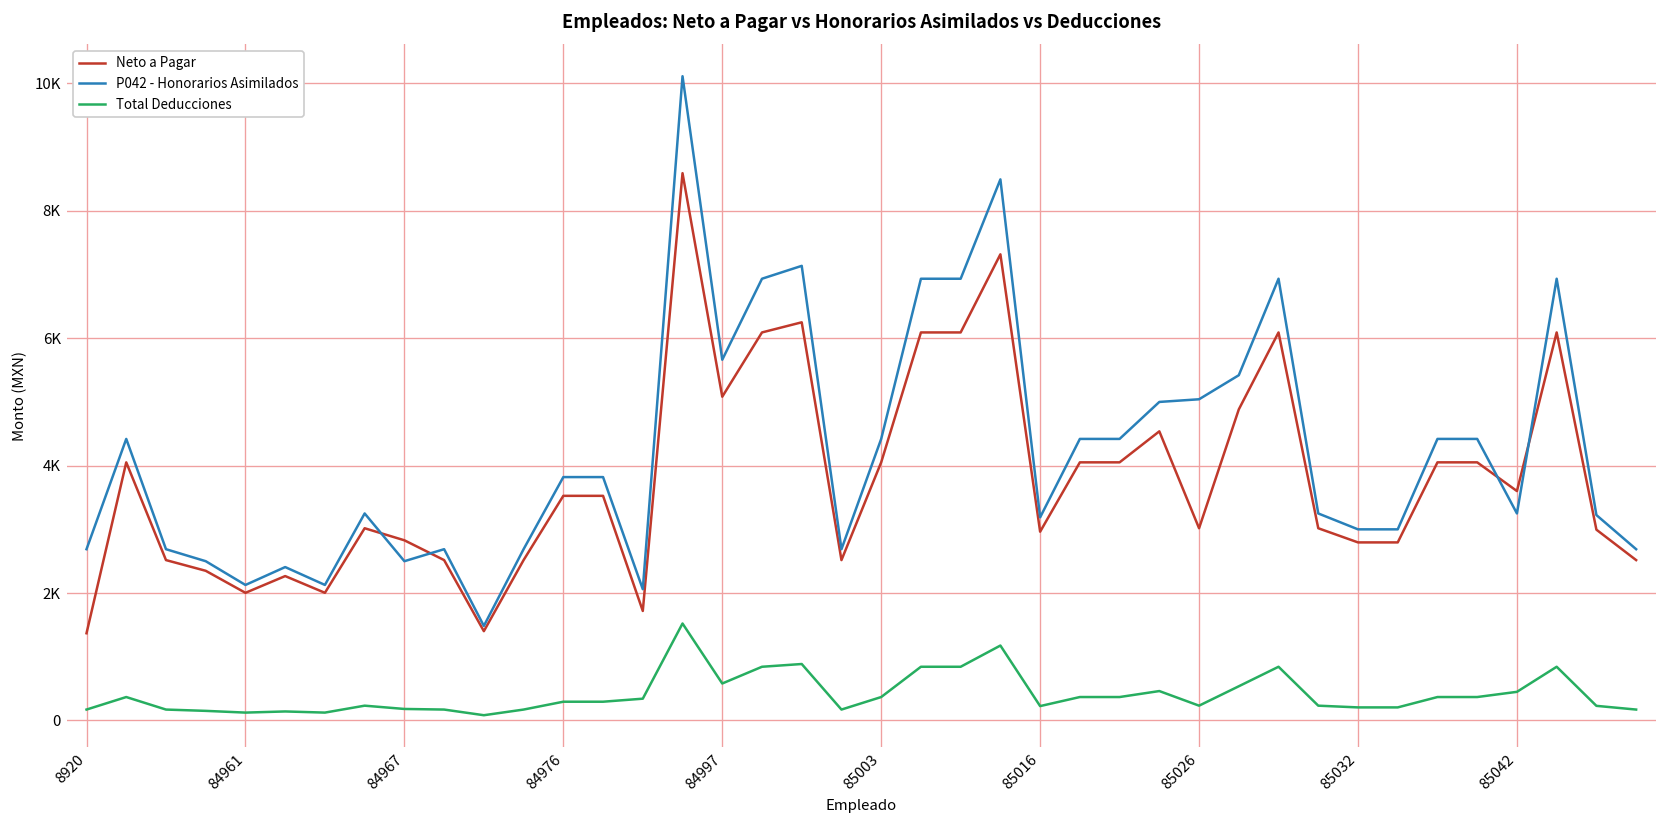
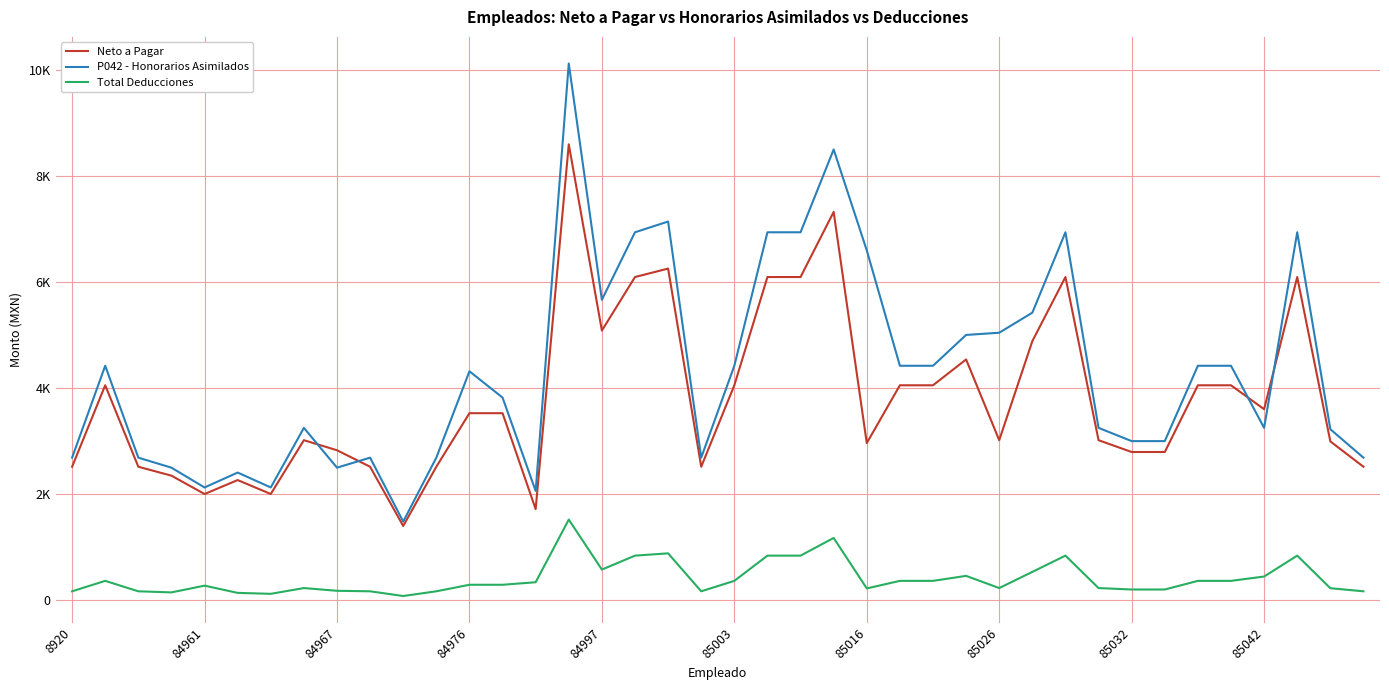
  {
    "Neto a Pagar": {
-     "8920": 1400,
+     "8920": 2500,
      "84961": 2000,
      "84967": 2800,
      "84976": 3500,
      "84997": 5100,
      "85003": 4100,
      "85016": 3000,
      "85026": 3000,
      "85032": 2800,
      "85042": 3600
    },
    "P042 - Honorarios Asimilados": {
      "8920": 2700,
      "84961": 2100,
      "84967": 2500,
-     "84976": 3800,
+     "84976": 4300,
      "84997": 5700,
      "85003": 4400,
-     "85016": 3200,
+     "85016": 6600,
      "85026": 5000,
      "85032": 3000,
      "85042": 3200
    },
    "Total Deducciones": {
      "8920": 200,
-     "84961": 100,
+     "84961": 300,
      "84967": 200,
      "84976": 300,
      "84997": 600,
      "85003": 400,
      "85016": 200,
      "85026": 200,
      "85032": 200,
      "85042": 400
    }
  }
